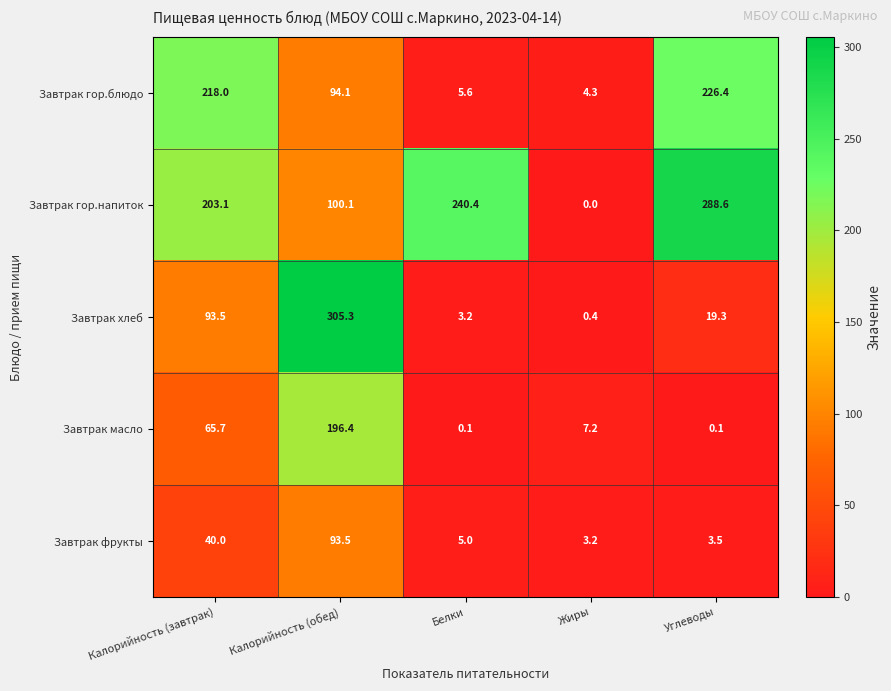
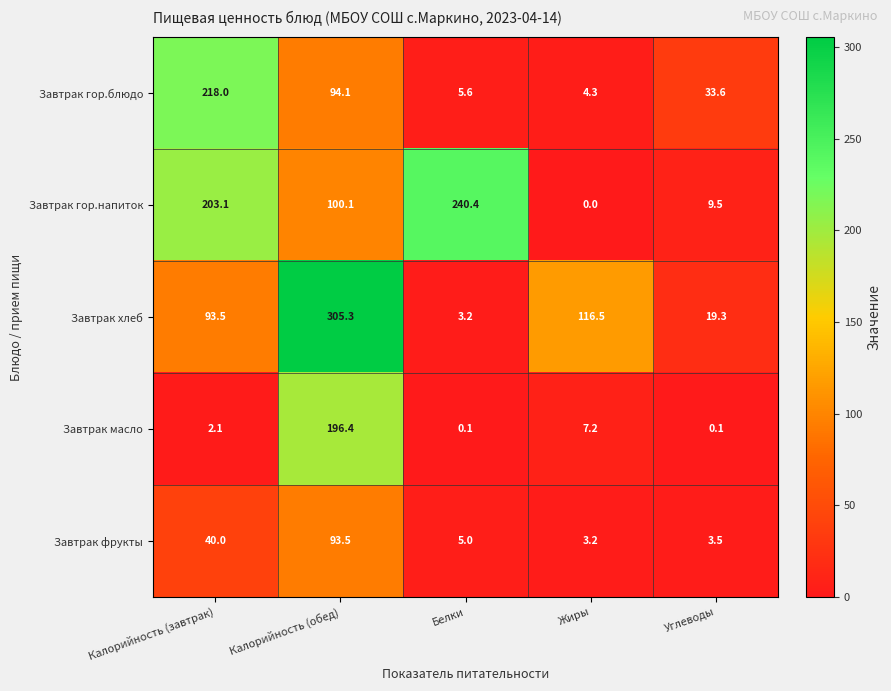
  {
    "Завтрак гор.блюдо": {
      "Калорийность (завтрак)": 218.0,
      "Калорийность (обед)": 94.1,
      "Белки": 5.6,
      "Жиры": 4.3,
-     "Углеводы": 226.4
+     "Углеводы": 33.6
    },
    "Завтрак гор.напиток": {
      "Калорийность (завтрак)": 203.1,
      "Калорийность (обед)": 100.1,
      "Белки": 240.4,
      "Жиры": 0.0,
-     "Углеводы": 288.6
+     "Углеводы": 9.5
    },
    "Завтрак хлеб": {
      "Калорийность (завтрак)": 93.5,
      "Калорийность (обед)": 305.3,
      "Белки": 3.2,
-     "Жиры": 0.4,
+     "Жиры": 116.5,
      "Углеводы": 19.3
    },
    "Завтрак масло": {
-     "Калорийность (завтрак)": 65.7,
+     "Калорийность (завтрак)": 2.1,
      "Калорийность (обед)": 196.4,
      "Белки": 0.1,
      "Жиры": 7.2,
      "Углеводы": 0.1
    },
    "Завтрак фрукты": {
      "Калорийность (завтрак)": 40.0,
      "Калорийность (обед)": 93.5,
      "Белки": 5.0,
      "Жиры": 3.2,
      "Углеводы": 3.5
    }
  }
